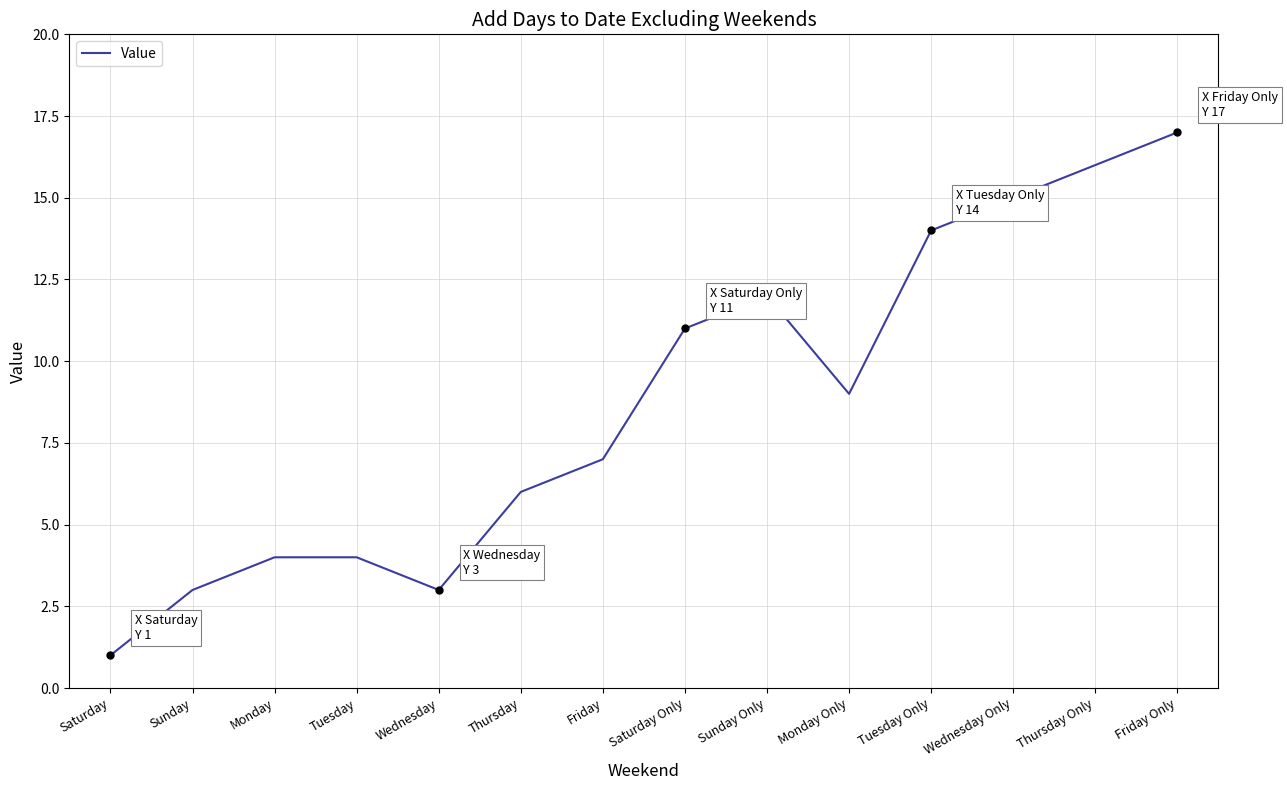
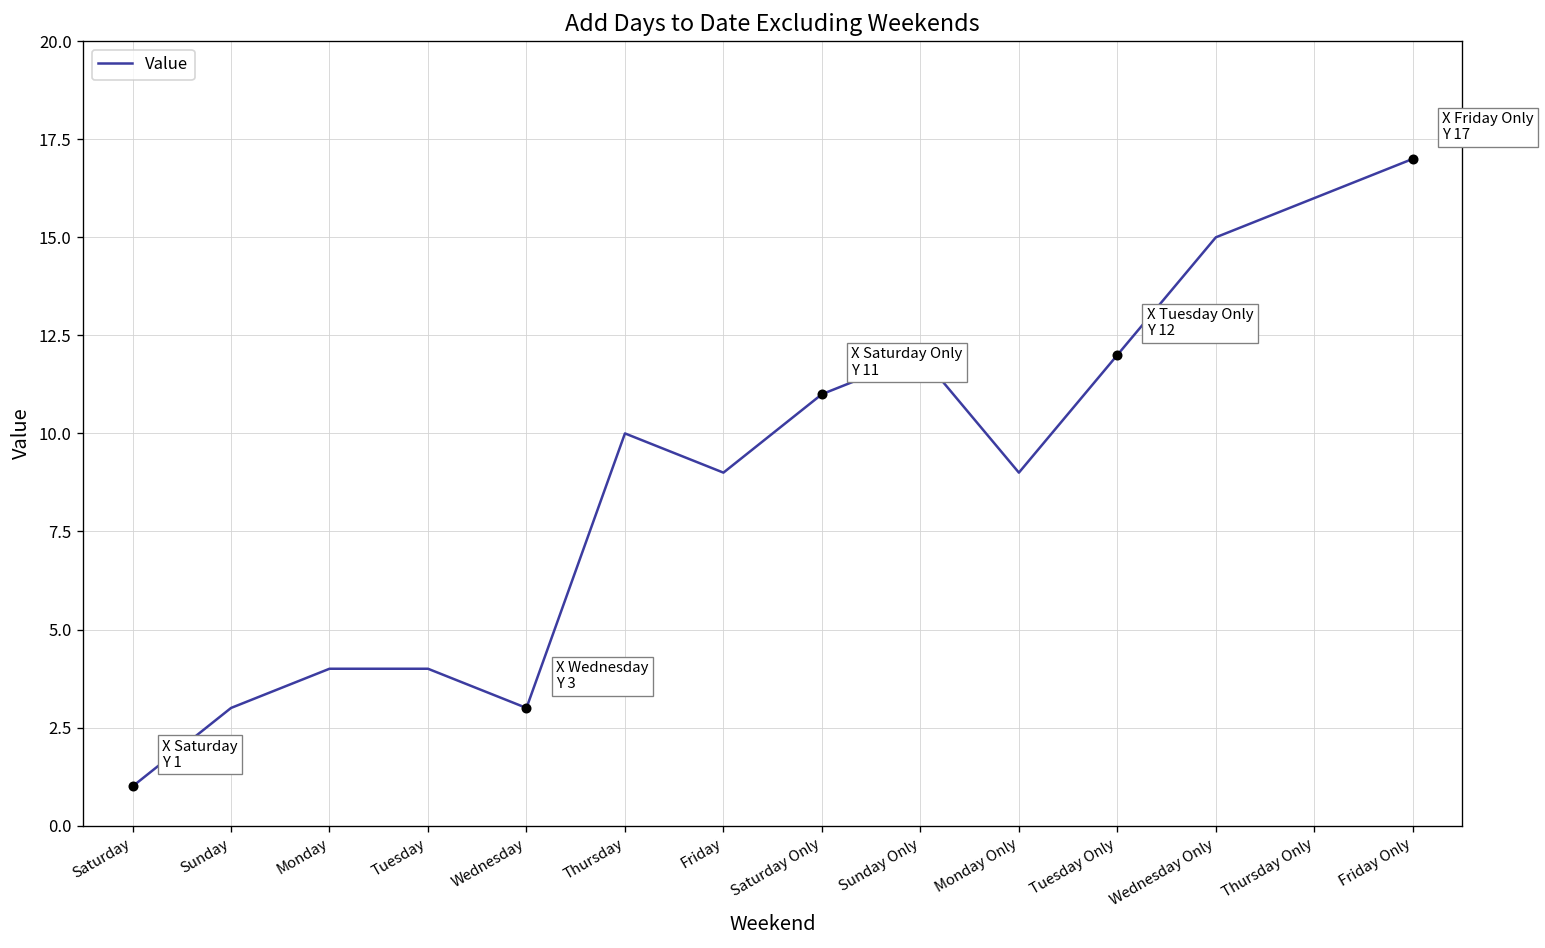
  {
    "Value": {
-     "Thursday": 6,
-     "Friday": 7,
-     "Tuesday Only": 14
+     "Thursday": 10,
+     "Friday": 9,
+     "Tuesday Only": 12
    }
  }
